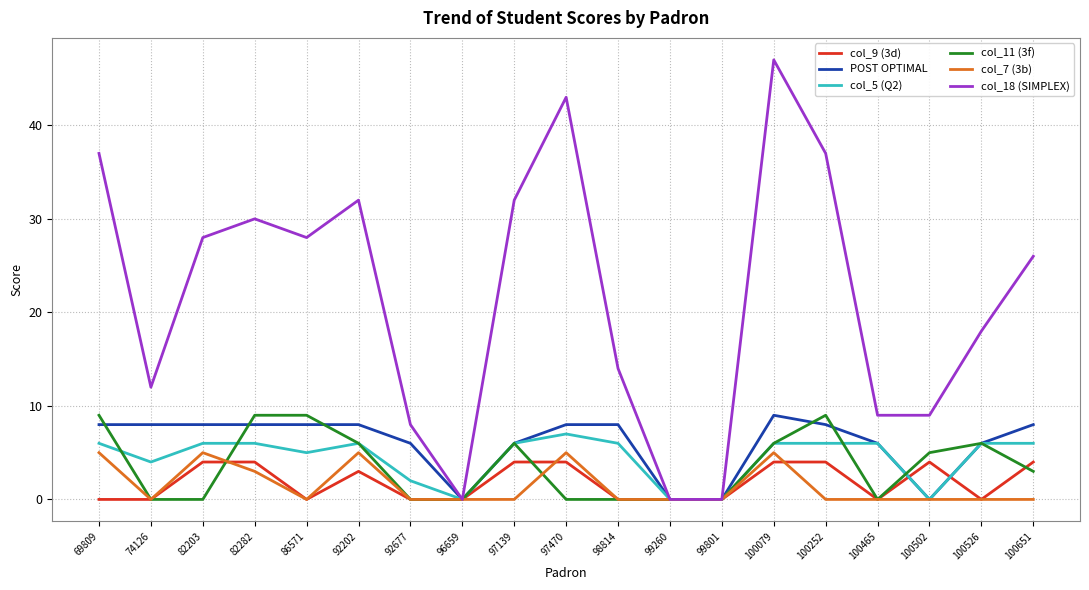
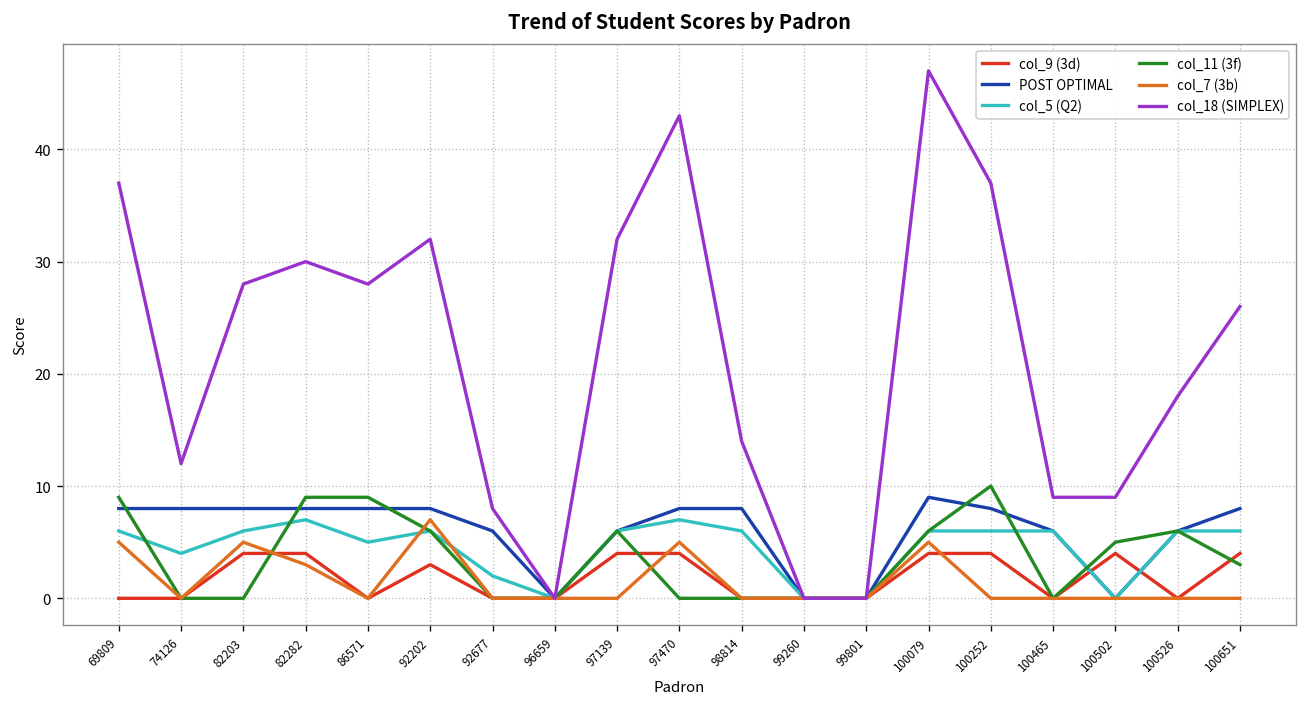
  {
    "col_9 (3d)": {
      "69809": 0,
      "82203": 4,
      "82282": 4,
      "92202": 3,
      "97139": 4,
      "97470": 4,
      "100079": 4,
      "100252": 4,
      "100502": 4,
      "100651": 4
    },
    "POST OPTIMAL": {
      "69809": 8,
      "74126": 8,
      "82203": 8,
      "82282": 8,
      "86571": 8,
      "92202": 8,
      "92677": 6,
      "97470": 8,
      "98814": 8,
      "100079": 9,
      "100252": 8,
      "100651": 8
    },
    "col_5 (Q2)": {
      "69809": 6,
      "74126": 4,
      "82203": 6,
-     "82282": 6,
+     "82282": 7,
      "86571": 5,
      "92677": 2,
      "97470": 7,
      "98814": 6,
      "100252": 6,
      "100651": 6
    },
    "col_11 (3f)": {
      "69809": 9,
      "82203": 0,
      "82282": 9,
      "86571": 9,
      "97470": 0,
-     "100252": 9,
+     "100252": 10,
      "100502": 5,
      "100651": 3
    },
    "col_7 (3b)": {
      "69809": 5,
      "82203": 5,
      "82282": 3,
-     "92202": 5,
+     "92202": 7,
      "97139": 0,
      "97470": 5,
      "100079": 5,
      "100252": 0,
      "100651": 0
    },
    "col_18 (SIMPLEX)": {
      "69809": 37,
      "74126": 12,
      "82203": 28,
      "82282": 30,
      "86571": 28,
      "92202": 32,
      "92677": 8,
      "97139": 32,
      "97470": 43,
      "98814": 14,
      "100079": 47,
      "100252": 37,
      "100465": 9,
      "100502": 9,
      "100526": 18,
      "100651": 26
    }
  }
